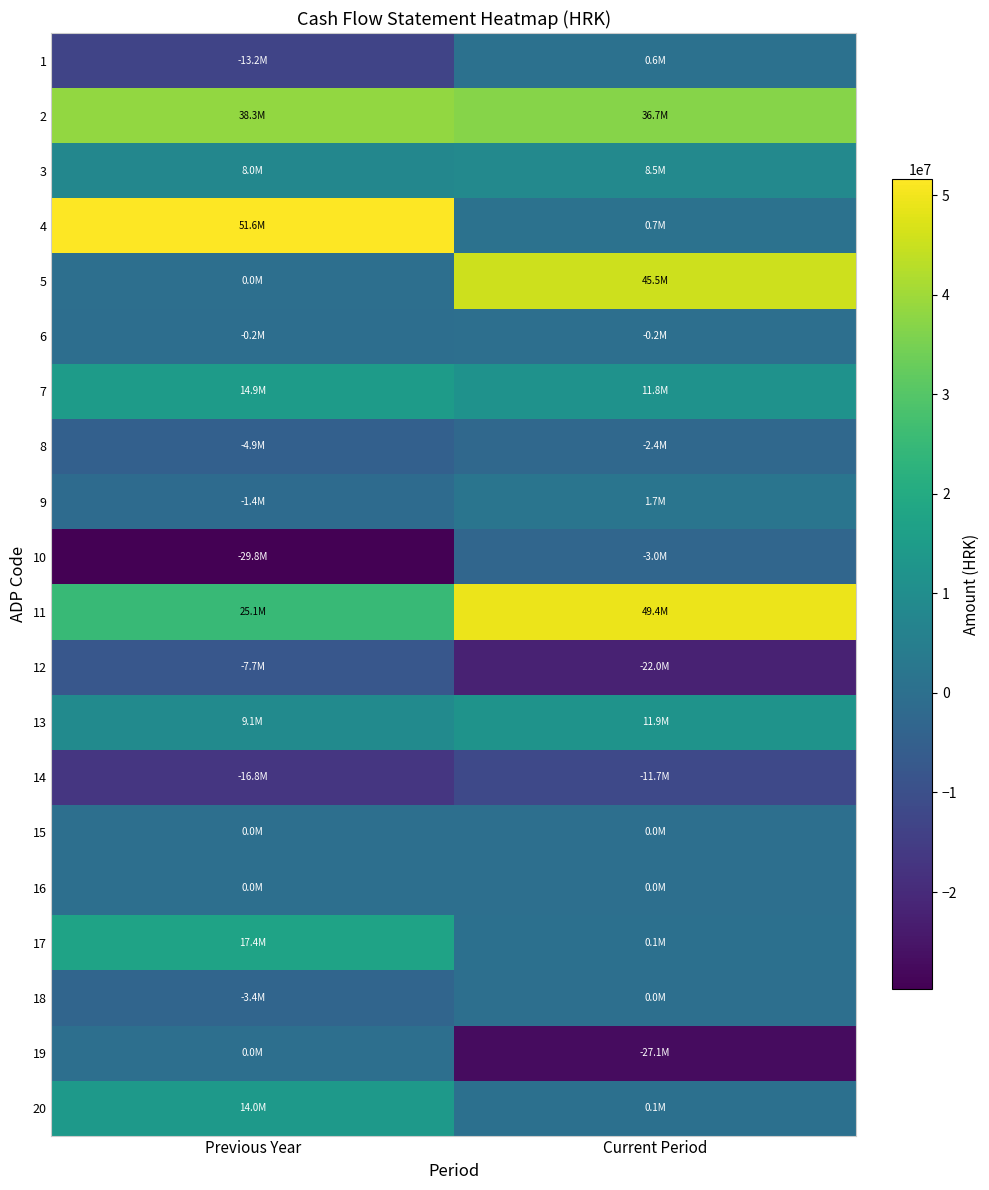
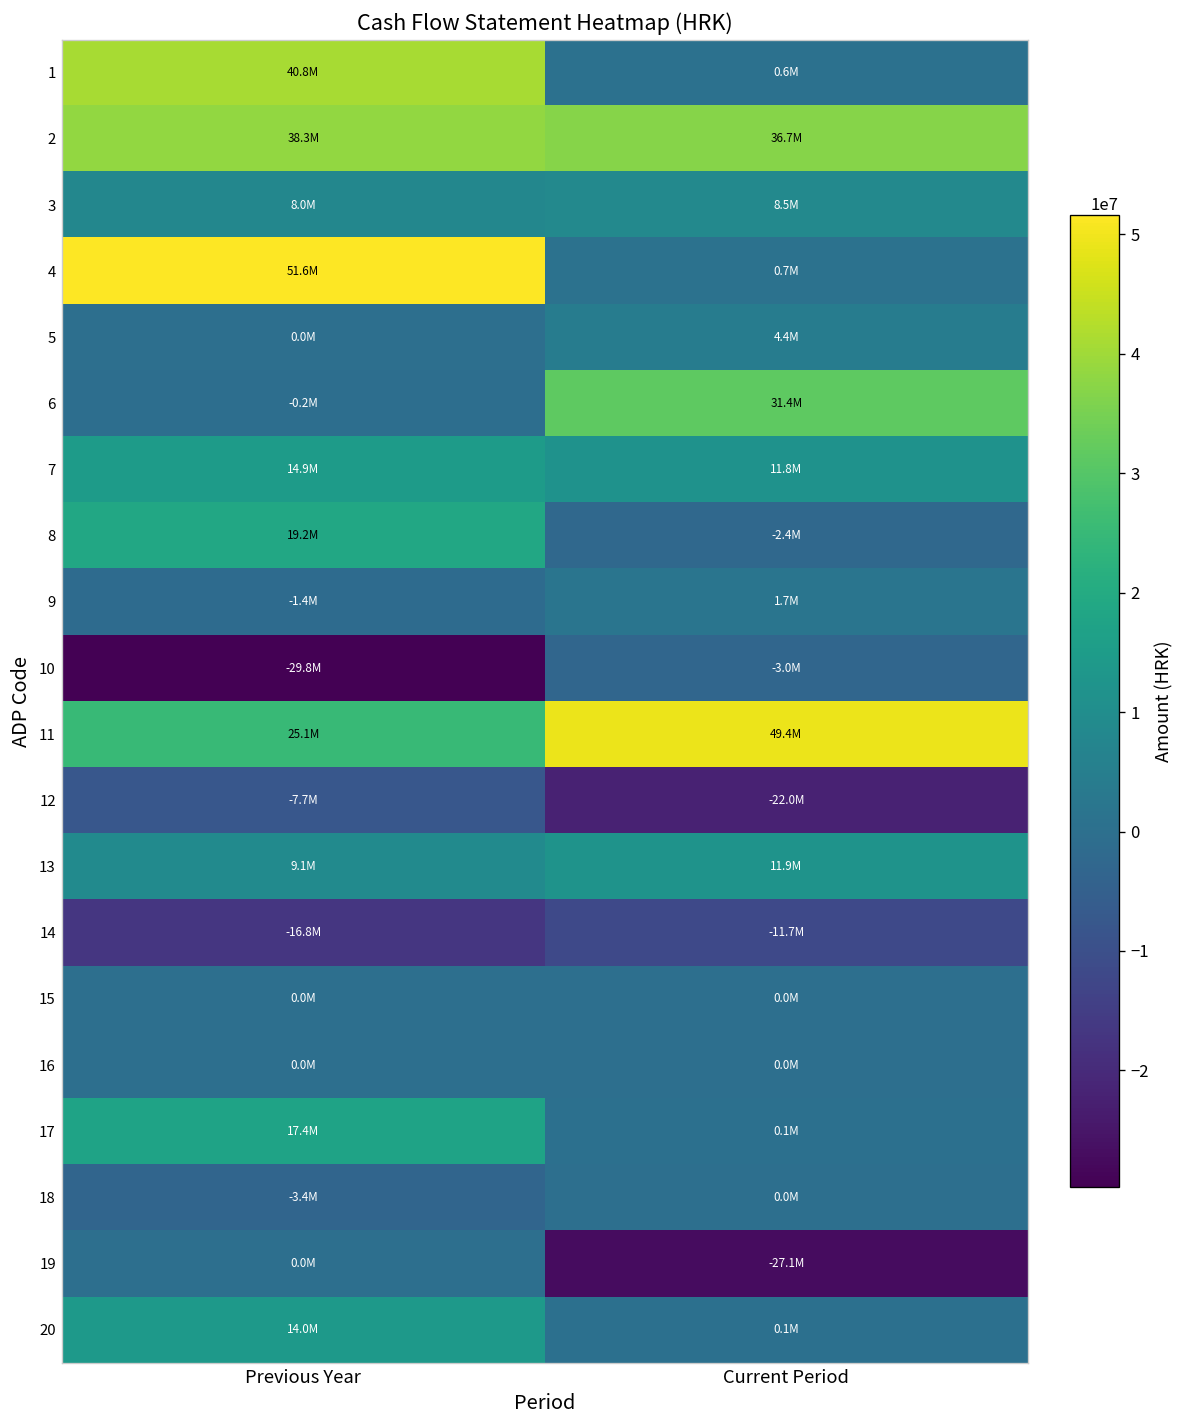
  {
    "1": {
-     "Previous Year": "-13.2M",
+     "Previous Year": "40.8M",
      "Current Period": "0.6M"
    },
    "2": {
      "Previous Year": "38.3M",
      "Current Period": "36.7M"
    },
    "3": {
      "Previous Year": "8.0M",
      "Current Period": "8.5M"
    },
    "4": {
      "Previous Year": "51.6M",
      "Current Period": "0.7M"
    },
    "5": {
      "Previous Year": "0.0M",
-     "Current Period": "45.5M"
+     "Current Period": "4.4M"
    },
    "6": {
      "Previous Year": "-0.2M",
-     "Current Period": "-0.2M"
+     "Current Period": "31.4M"
    },
    "7": {
      "Previous Year": "14.9M",
      "Current Period": "11.8M"
    },
    "8": {
-     "Previous Year": "-4.9M",
+     "Previous Year": "19.2M",
      "Current Period": "-2.4M"
    },
    "9": {
      "Previous Year": "-1.4M",
      "Current Period": "1.7M"
    },
    "10": {
      "Previous Year": "-29.8M",
      "Current Period": "-3.0M"
    },
    "11": {
      "Previous Year": "25.1M",
      "Current Period": "49.4M"
    },
    "12": {
      "Previous Year": "-7.7M",
      "Current Period": "-22.0M"
    },
    "13": {
      "Previous Year": "9.1M",
      "Current Period": "11.9M"
    },
    "14": {
      "Previous Year": "-16.8M",
      "Current Period": "-11.7M"
    },
    "15": {
      "Previous Year": "0.0M",
      "Current Period": "0.0M"
    },
    "16": {
      "Previous Year": "0.0M",
      "Current Period": "0.0M"
    },
    "17": {
      "Previous Year": "17.4M",
      "Current Period": "0.1M"
    },
    "18": {
      "Previous Year": "-3.4M",
      "Current Period": "0.0M"
    },
    "19": {
      "Previous Year": "0.0M",
      "Current Period": "-27.1M"
    },
    "20": {
      "Previous Year": "14.0M",
      "Current Period": "0.1M"
    }
  }
